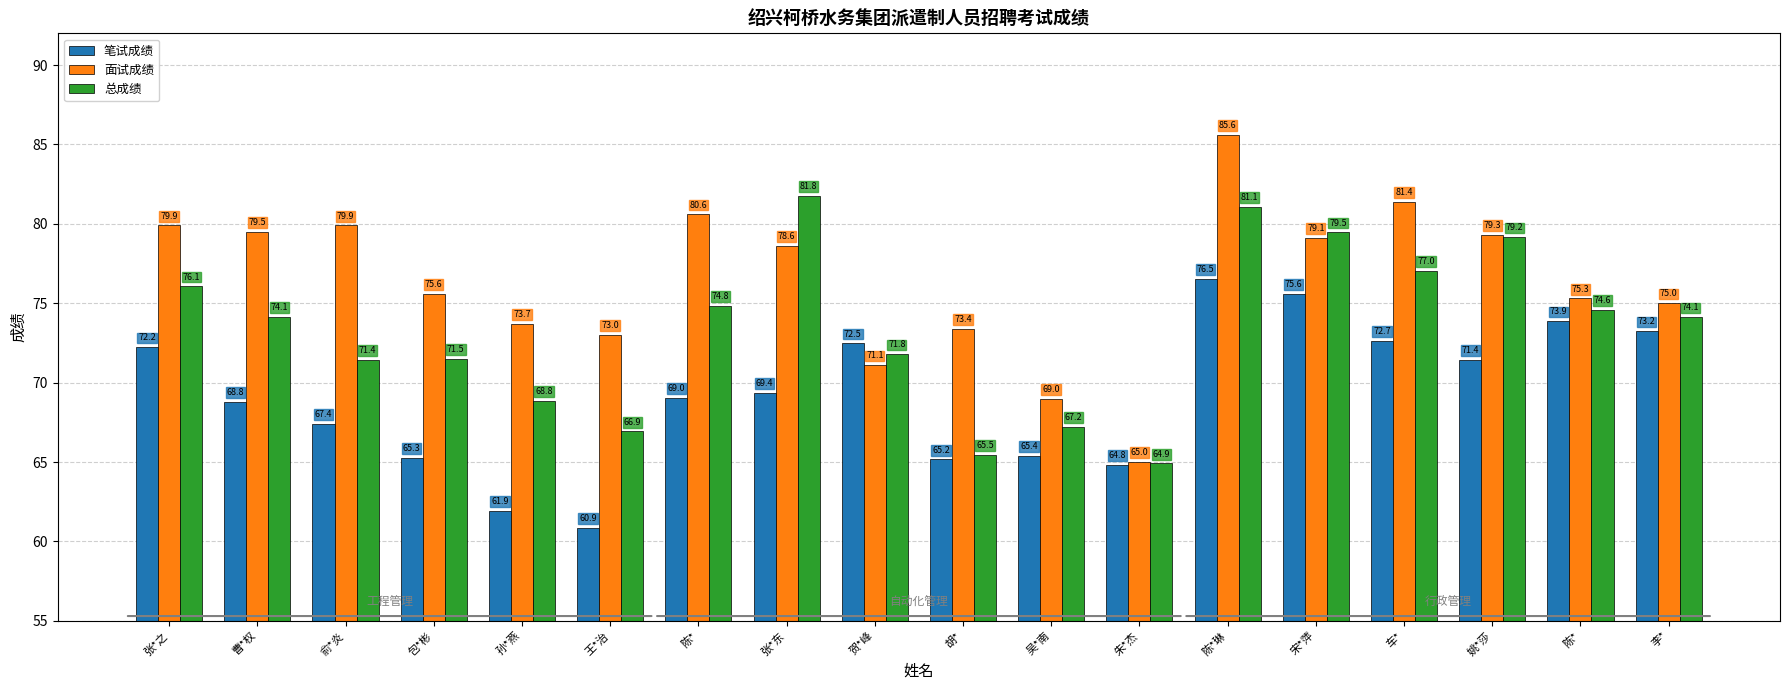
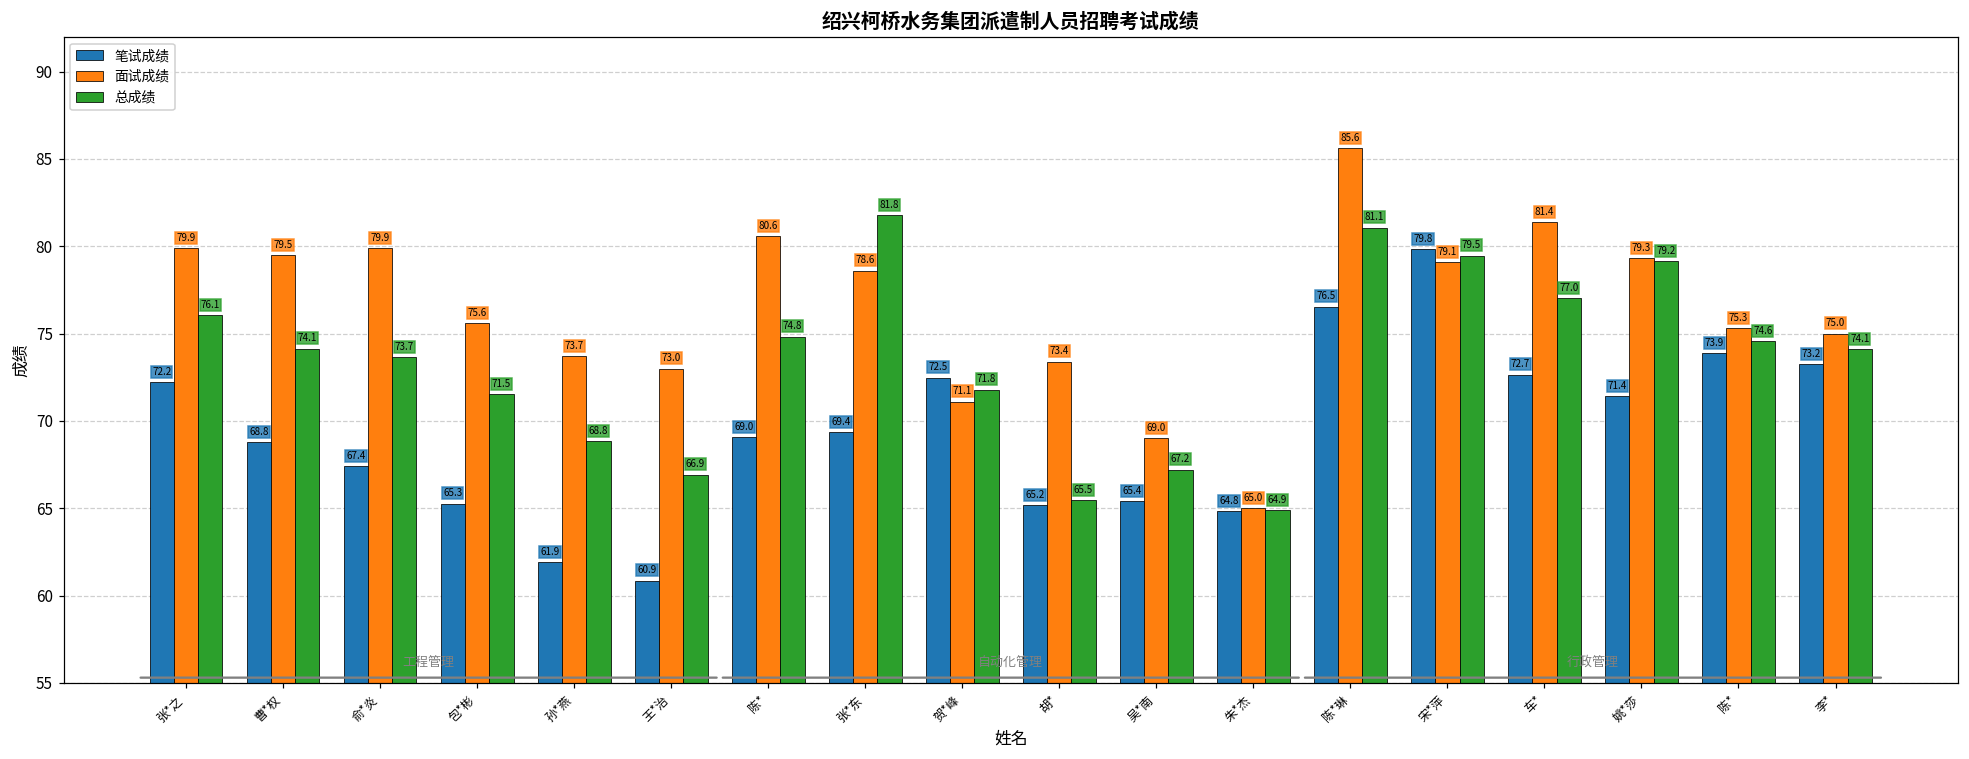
  {
    "笔试成绩": {
-     "宋*萍": 75.6
+     "宋*萍": 79.8
    },
    "总成绩": {
-     "俞*炎": 71.4
+     "俞*炎": 73.7
    }
  }
